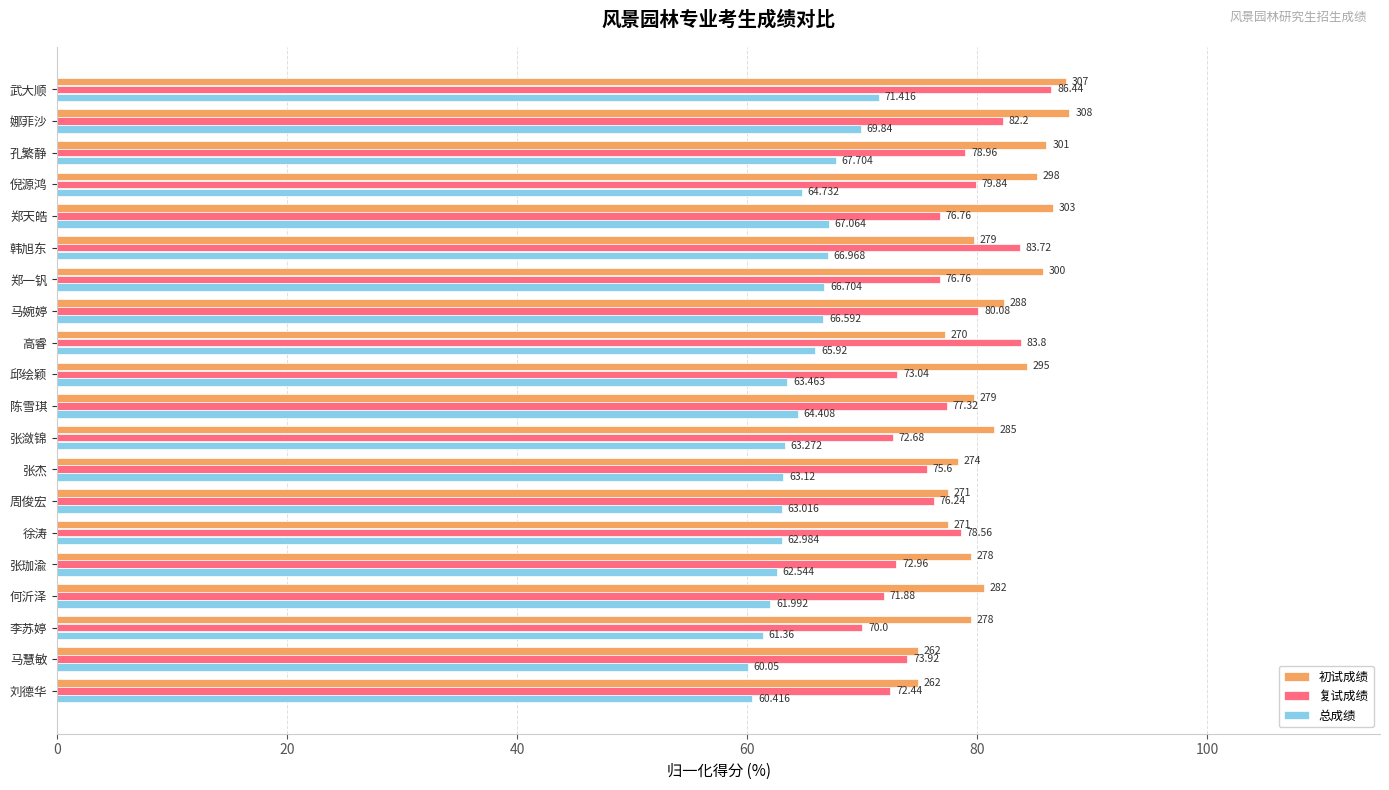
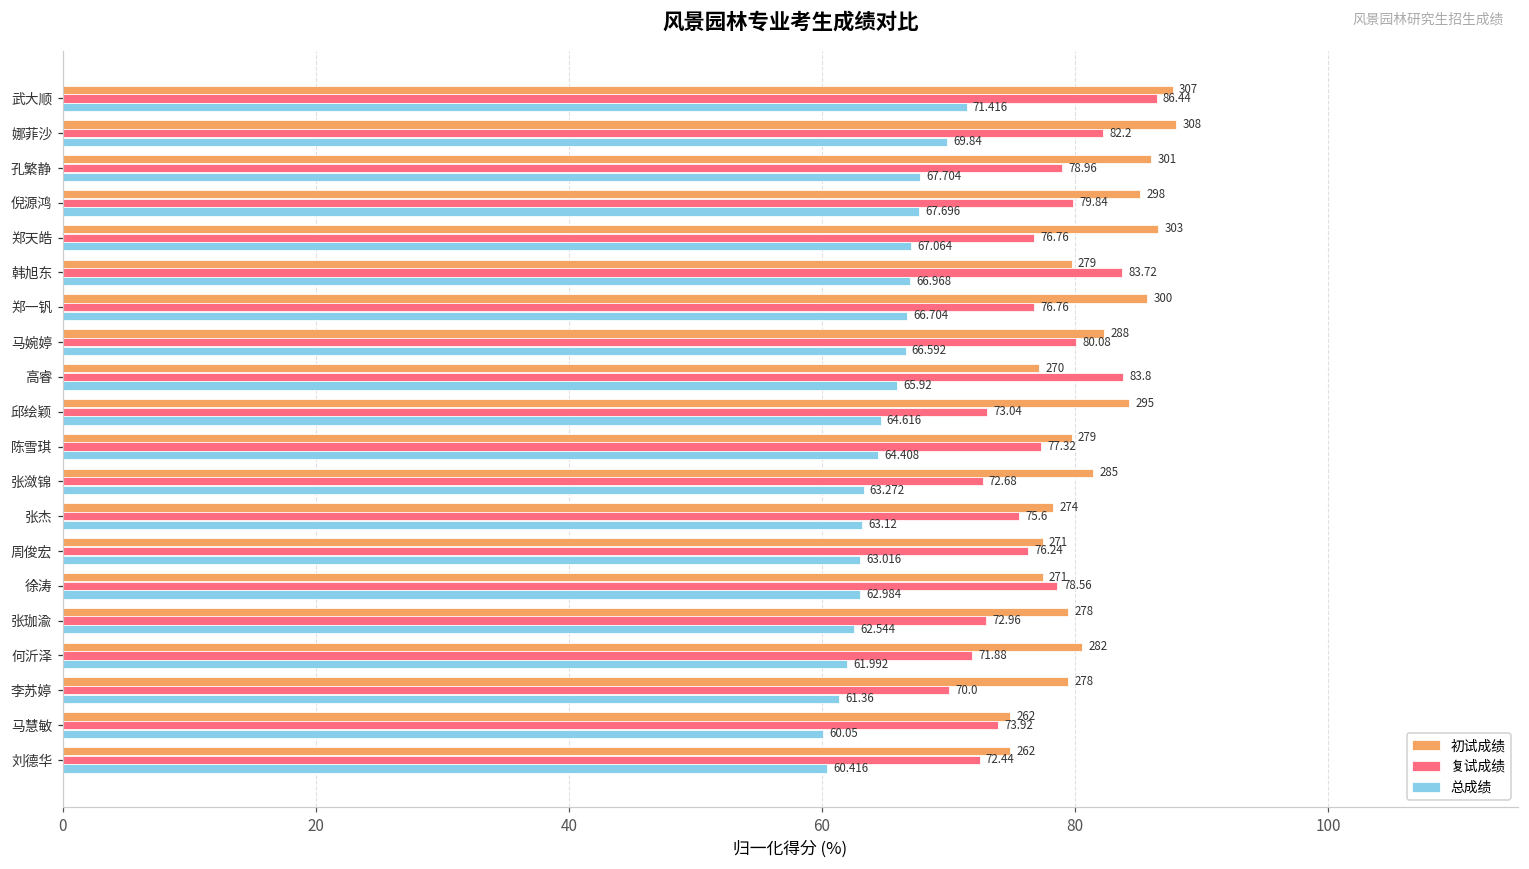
  {
    "初试成绩": {
      "徐涛": 77.4
    },
    "复试成绩": {
      "武大顺": 86.44,
      "娜菲沙": 82.2,
      "孔繁静": 78.96,
      "倪源鸿": 79.84,
      "郑天皓": 76.76,
      "韩旭东": 83.72,
      "郑一钒": 76.76,
      "马婉婷": 80.08,
      "高睿": 83.8,
      "邱绘颖": 73.04,
      "陈雪琪": 77.32,
      "张潋锦": 72.68,
      "张杰": 75.6,
      "周俊宏": 76.24,
      "徐涛": 78.56,
      "张珈渝": 72.96,
      "何沂泽": 71.88,
      "李苏婷": 70.0,
      "马慧敏": 73.92,
      "刘德华": 72.44
    },
    "总成绩": {
      "武大顺": 71.416,
      "娜菲沙": 69.84,
      "孔繁静": 67.704,
-     "倪源鸿": 64.732,
+     "倪源鸿": 67.696,
      "郑天皓": 67.064,
      "韩旭东": 66.968,
      "郑一钒": 66.704,
      "马婉婷": 66.592,
      "高睿": 65.92,
-     "邱绘颖": 63.463,
+     "邱绘颖": 64.616,
      "陈雪琪": 64.408,
      "张潋锦": 63.272,
      "张杰": 63.12,
      "周俊宏": 63.016,
      "徐涛": 62.984,
      "张珈渝": 62.544,
      "何沂泽": 61.992,
      "李苏婷": 61.36,
      "马慧敏": 60.05,
      "刘德华": 60.416
    }
  }
